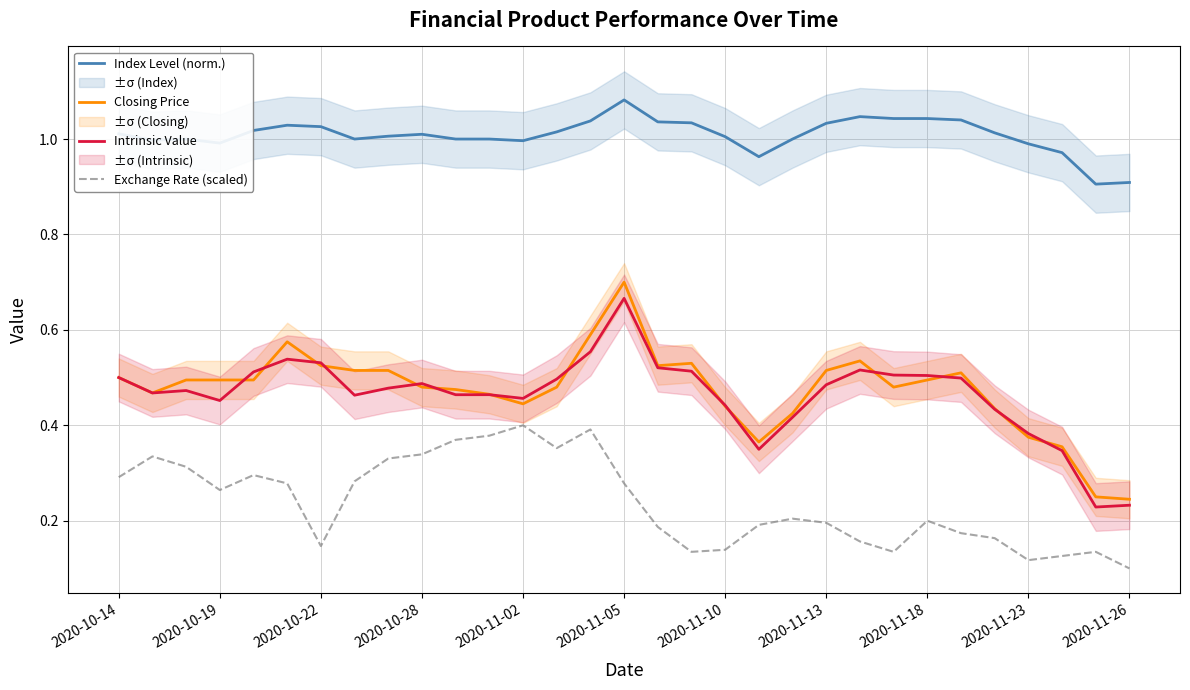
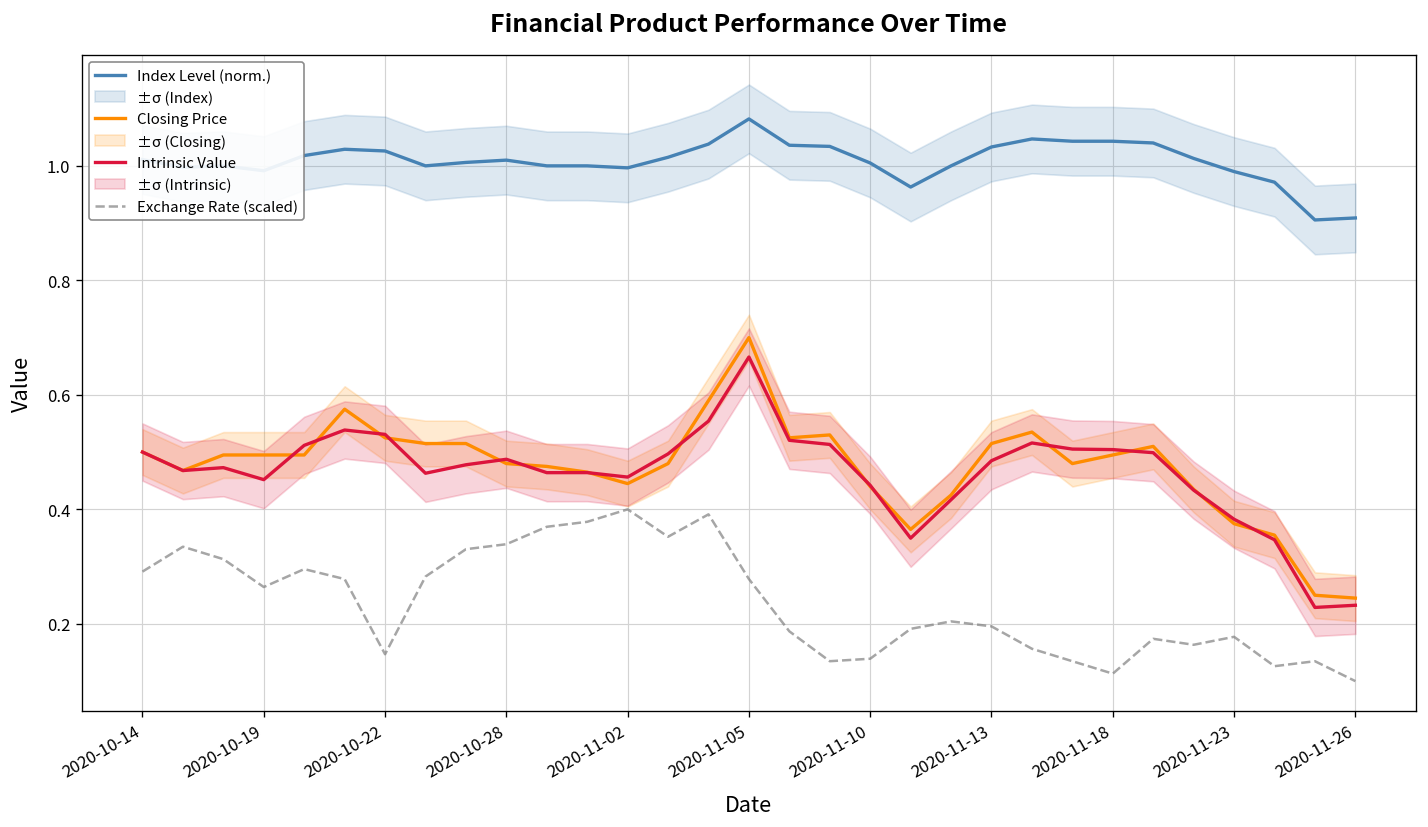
  {
    "Exchange Rate (scaled)": {
      "2020-10-14": 0.29,
      "2020-10-19": 0.26,
      "2020-10-22": 0.15,
      "2020-10-28": 0.34,
      "2020-11-02": 0.40,
      "2020-11-05": 0.28,
      "2020-11-10": 0.14,
      "2020-11-13": 0.20,
-     "2020-11-18": 0.20,
-     "2020-11-23": 0.12,
+     "2020-11-18": 0.11,
+     "2020-11-23": 0.18,
      "2020-11-26": 0.10
    }
  }
